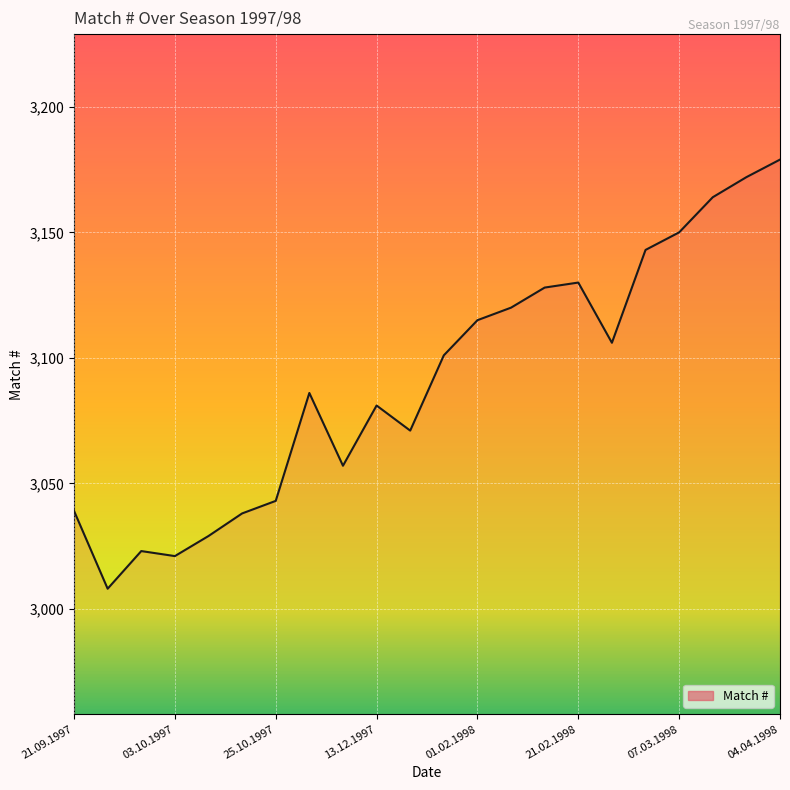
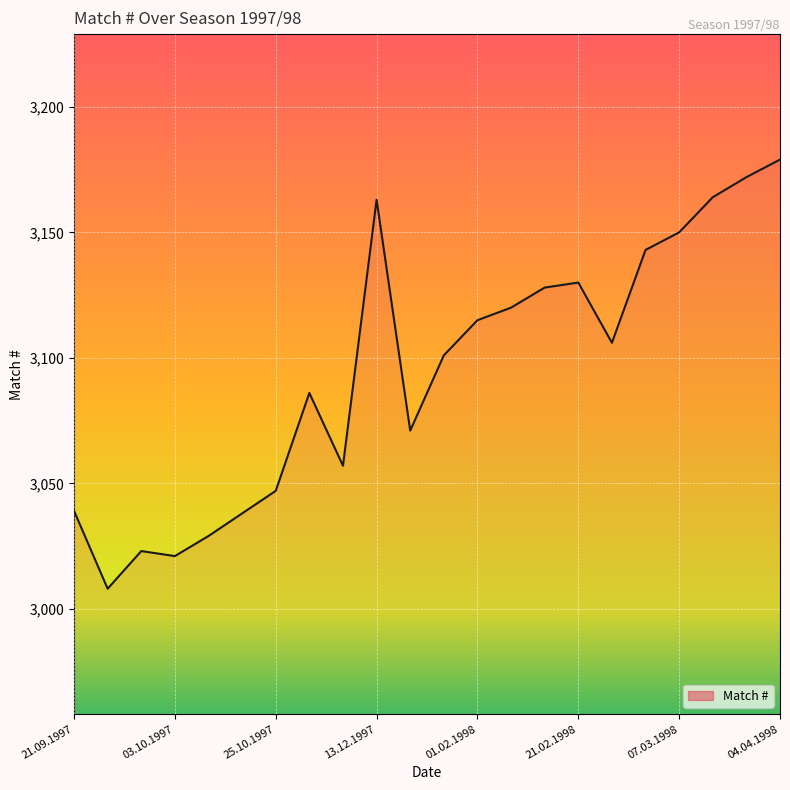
  {
    "21.09.1997": "3,039",
    "03.10.1997": "3,021",
-   "25.10.1997": "3,043",
-   "13.12.1997": "3,081",
+   "25.10.1997": "3,047",
+   "13.12.1997": "3,163",
    "01.02.1998": "3,115",
    "21.02.1998": "3,130",
    "07.03.1998": "3,150",
    "04.04.1998": "3,179"
  }
